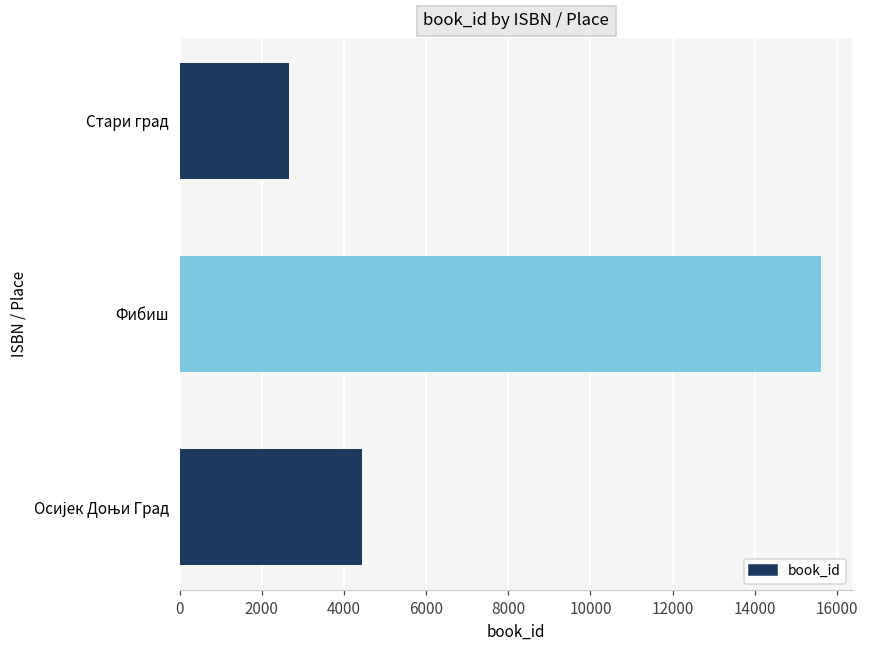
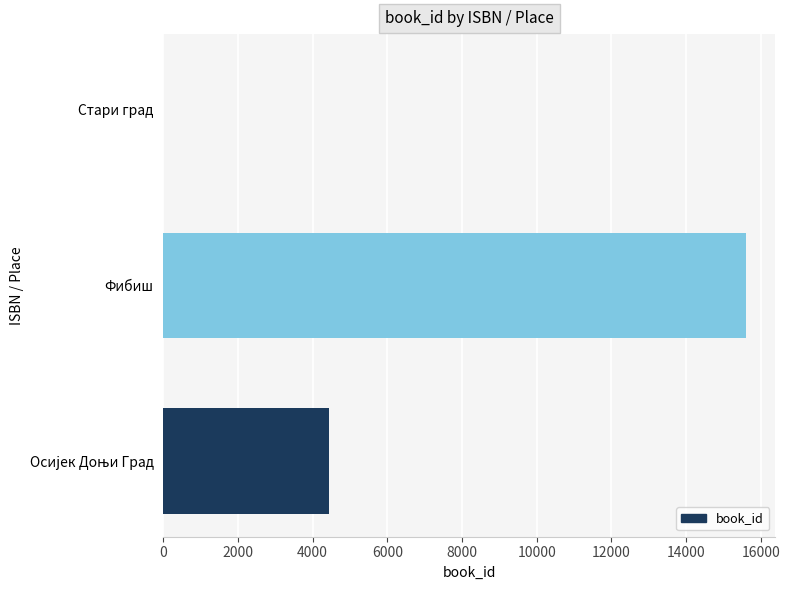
  {
-   "Стари град": 2700,
+   "Стари град": 0,
    "Фибиш": 15600,
    "Осијек Доњи Град": 4400
  }
